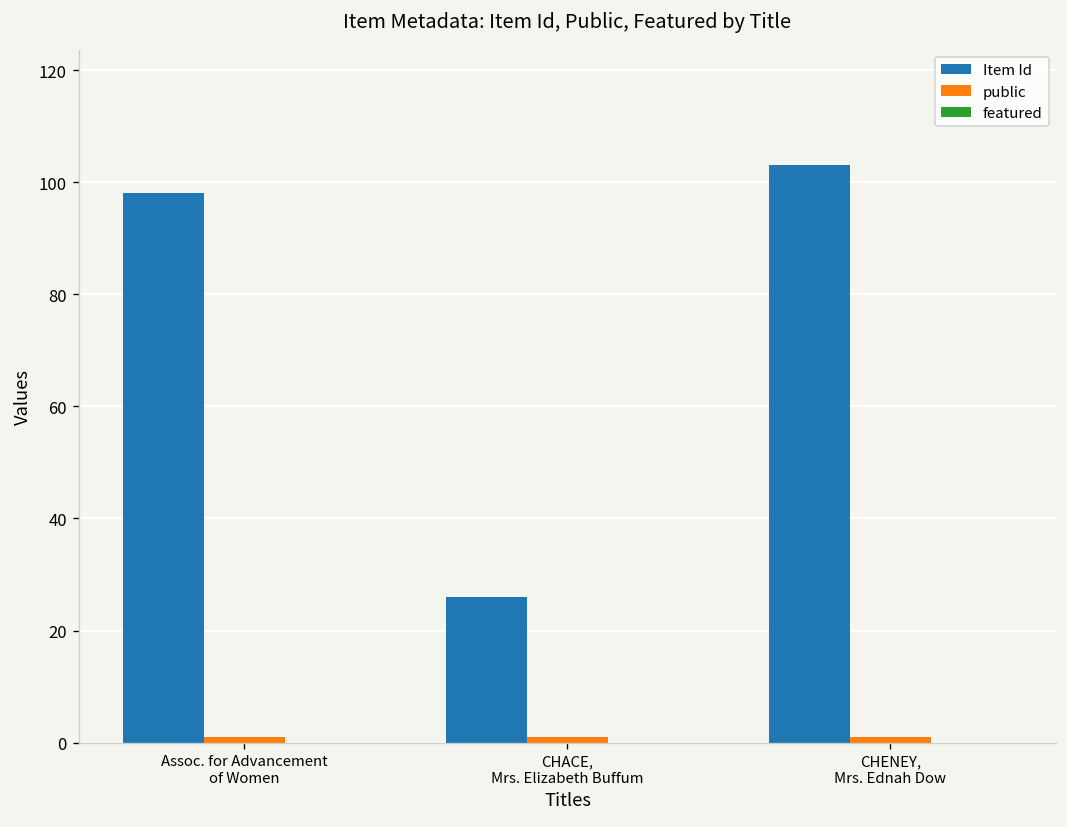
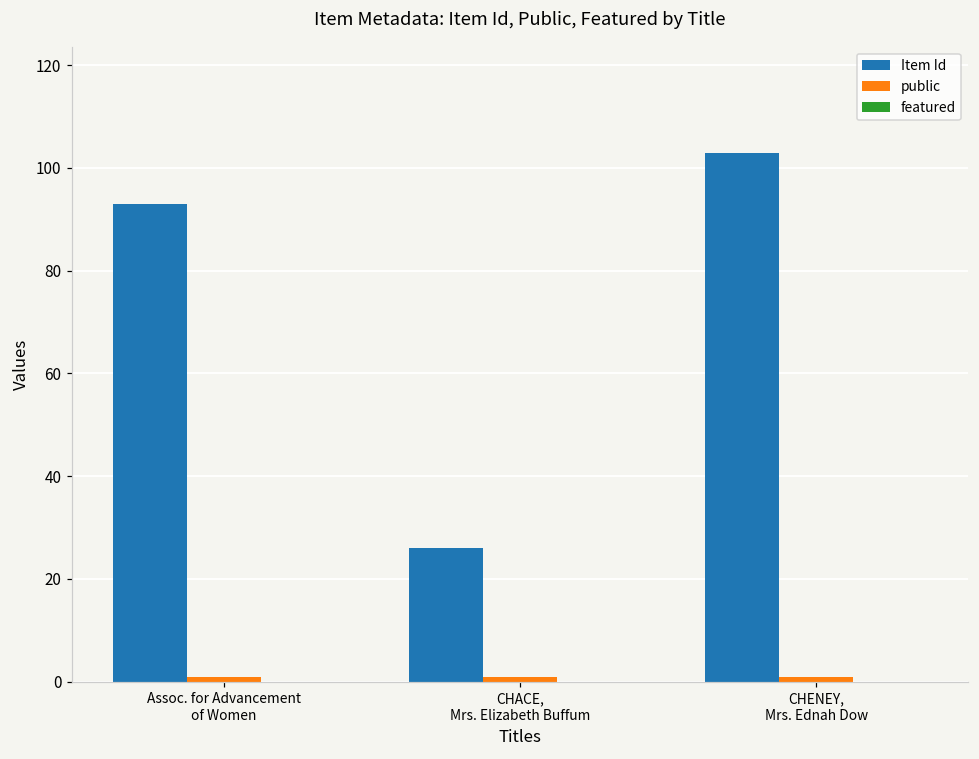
  {
    "Item Id": {
-     "Assoc. for Advancement of Women": 98,
+     "Assoc. for Advancement of Women": 93,
      "CHACE, Mrs. Elizabeth Buffum": 26,
      "CHENEY, Mrs. Ednah Dow": 103
    },
    "public": {
      "Assoc. for Advancement of Women": 1,
      "CHACE, Mrs. Elizabeth Buffum": 1,
      "CHENEY, Mrs. Ednah Dow": 1
    },
    "featured": {
      "Assoc. for Advancement of Women": 0,
      "CHACE, Mrs. Elizabeth Buffum": 0,
      "CHENEY, Mrs. Ednah Dow": 0
    }
  }
